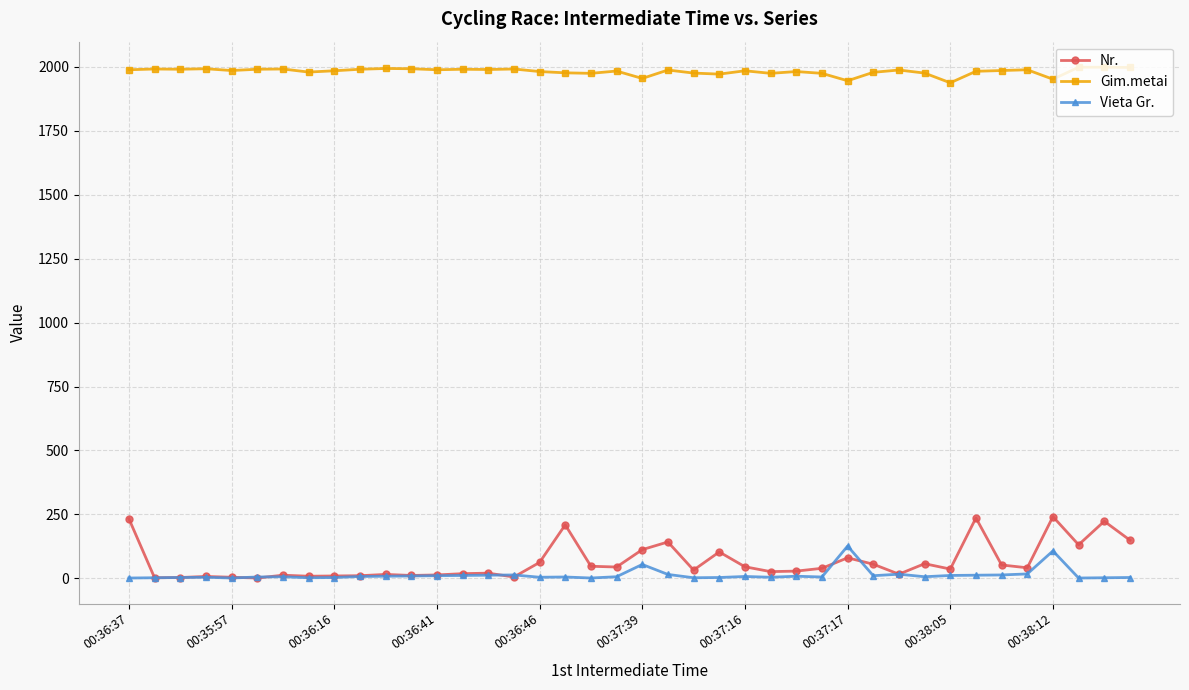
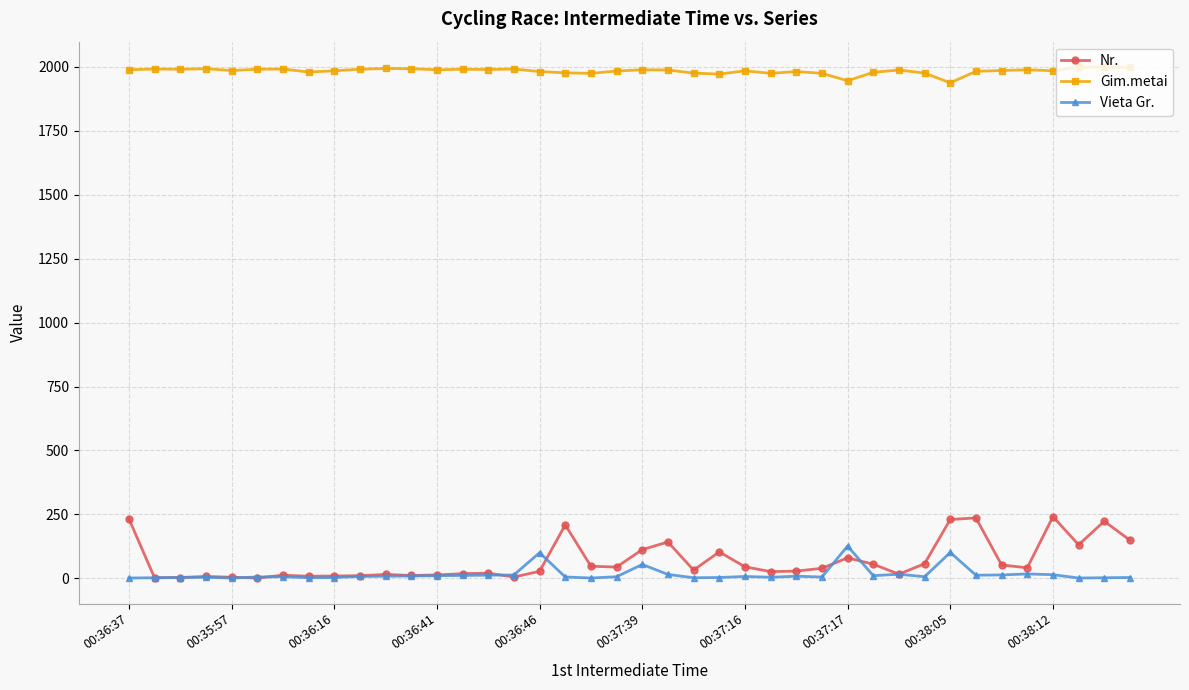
  {
    "Nr.": {
      "00:36:37": 230,
-     "00:36:46": 60,
+     "00:36:46": 30,
      "00:37:39": 110,
      "00:37:17": 80,
-     "00:38:05": 40,
+     "00:38:05": 230,
      "00:38:12": 240
    },
    "Gim.metai": {
      "00:36:37": 1990,
      "00:36:41": 1990,
      "00:36:46": 1980,
-     "00:37:39": 1960,
+     "00:37:39": 1990,
      "00:37:17": 1950,
      "00:38:05": 1940,
-     "00:38:12": 1950
+     "00:38:12": 1990
    },
    "Vieta Gr.": {
      "00:36:37": 0,
-     "00:36:46": 0,
+     "00:36:46": 100,
      "00:37:39": 50,
      "00:37:17": 130,
-     "00:38:05": 10,
-     "00:38:12": 110
+     "00:38:05": 100,
+     "00:38:12": 10
    }
  }
